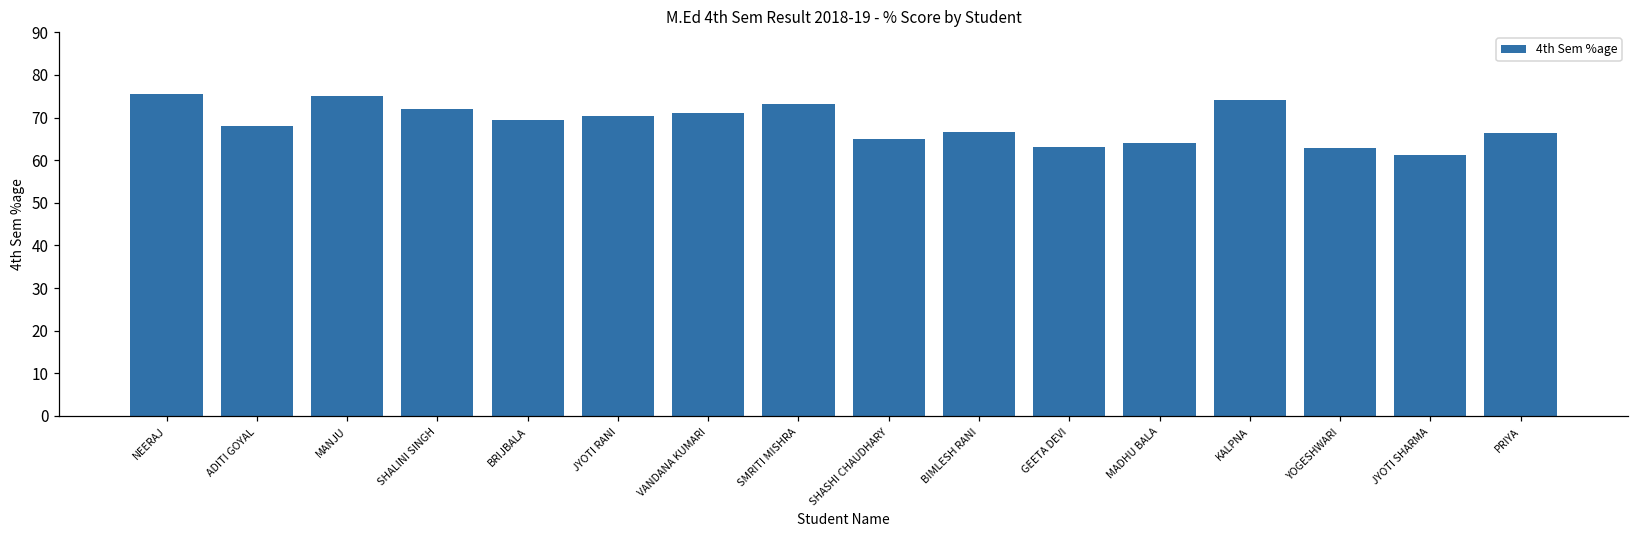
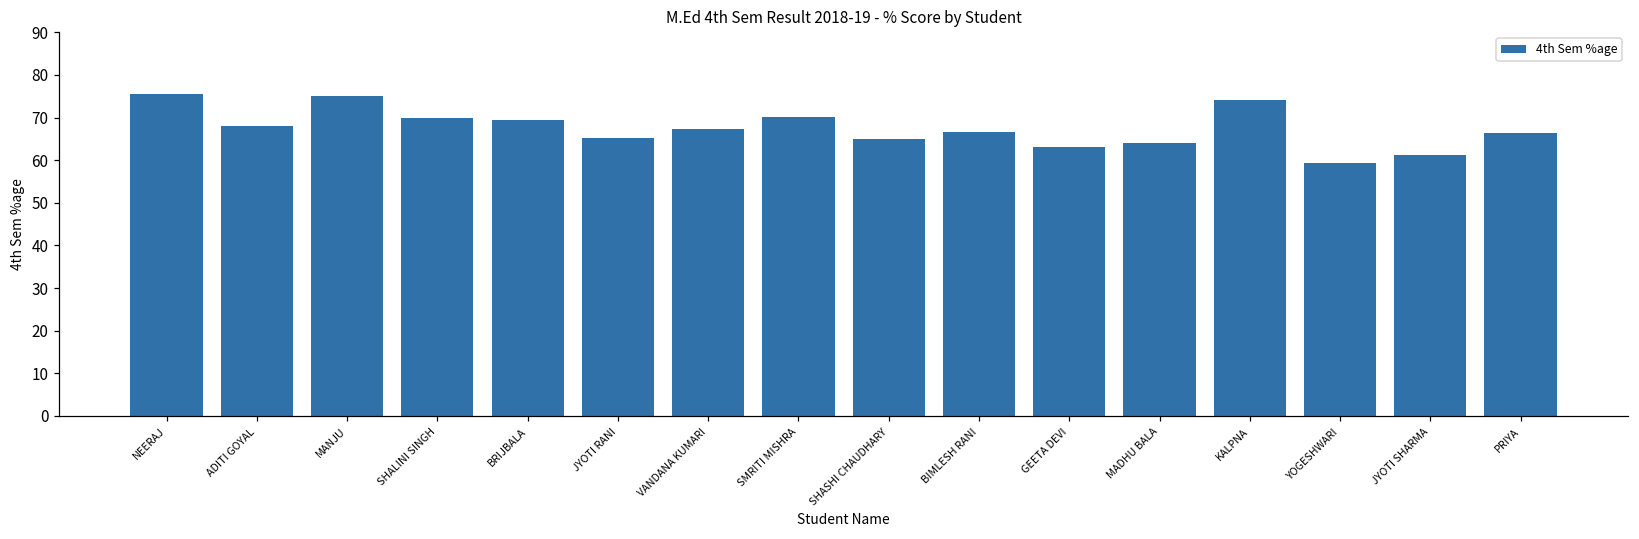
  {
    "NEERAJ": 76,
    "ADITI GOYAL": 68,
    "MANJU": 75,
-   "SHALINI SINGH": 72,
+   "SHALINI SINGH": 70,
    "BRIJBALA": 69,
-   "JYOTI RANI": 70,
-   "VANDANA KUMARI": 71,
-   "SMRITI MISHRA": 73,
+   "JYOTI RANI": 65,
+   "VANDANA KUMARI": 67,
+   "SMRITI MISHRA": 70,
    "SHASHI CHAUDHARY": 65,
    "BIMLESH RANI": 66,
    "GEETA DEVI": 63,
    "MADHU BALA": 64,
    "KALPNA": 74,
-   "YOGESHWARI": 63,
+   "YOGESHWARI": 59,
    "JYOTI SHARMA": 61,
    "PRIYA": 66
  }
